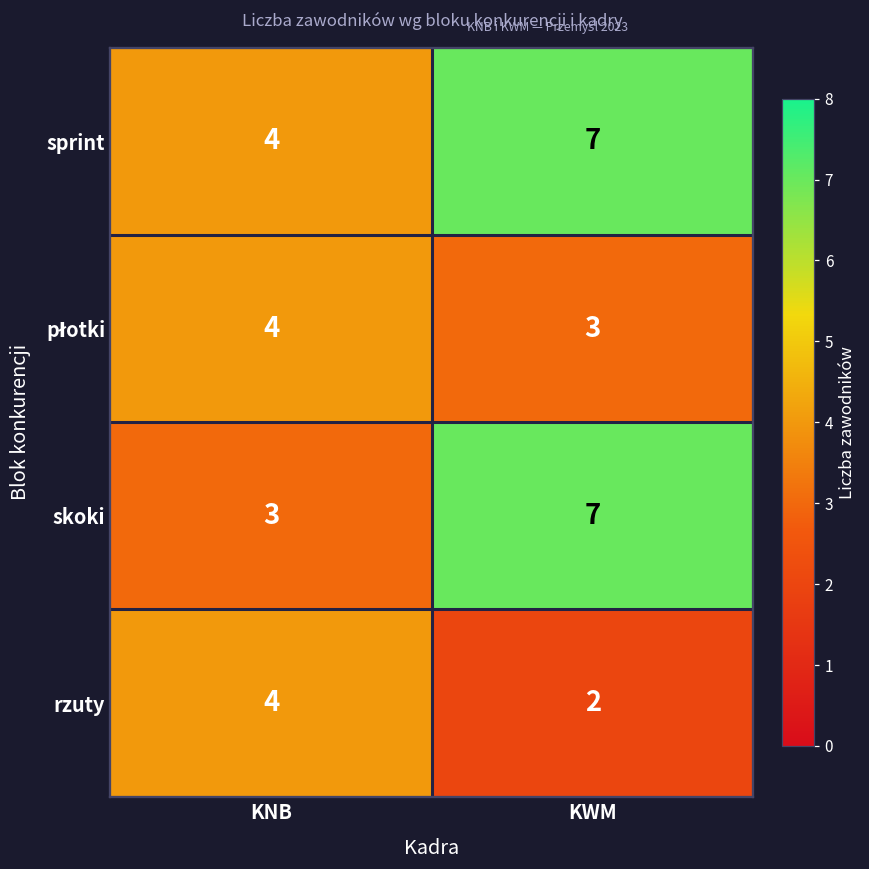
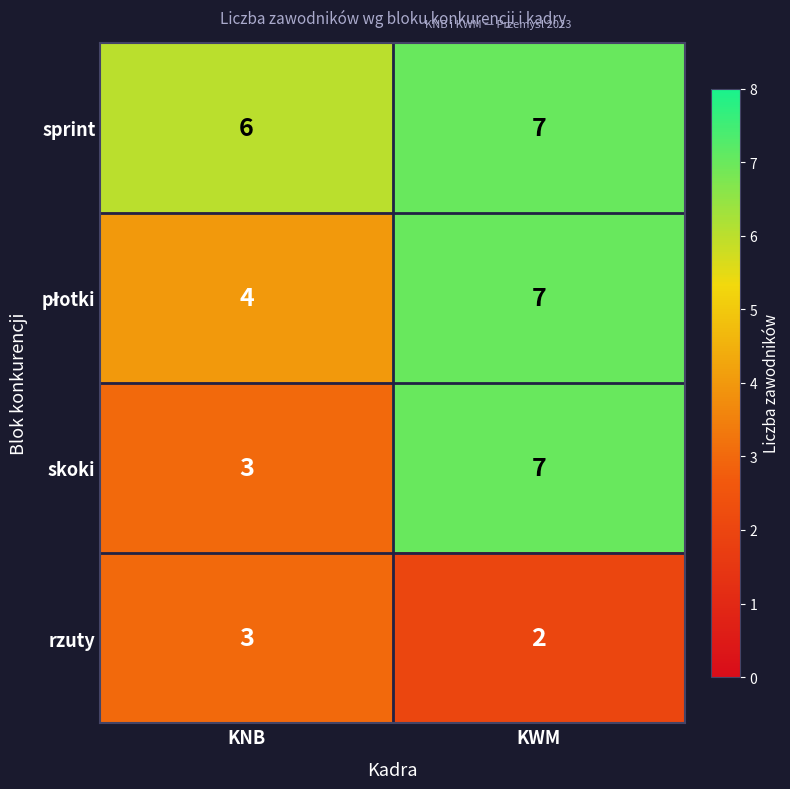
  {
    "sprint": {
-     "KNB": 4,
+     "KNB": 6,
      "KWM": 7
    },
    "płotki": {
      "KNB": 4,
-     "KWM": 3
+     "KWM": 7
    },
    "skoki": {
      "KNB": 3,
      "KWM": 7
    },
    "rzuty": {
-     "KNB": 4,
+     "KNB": 3,
      "KWM": 2
    }
  }
